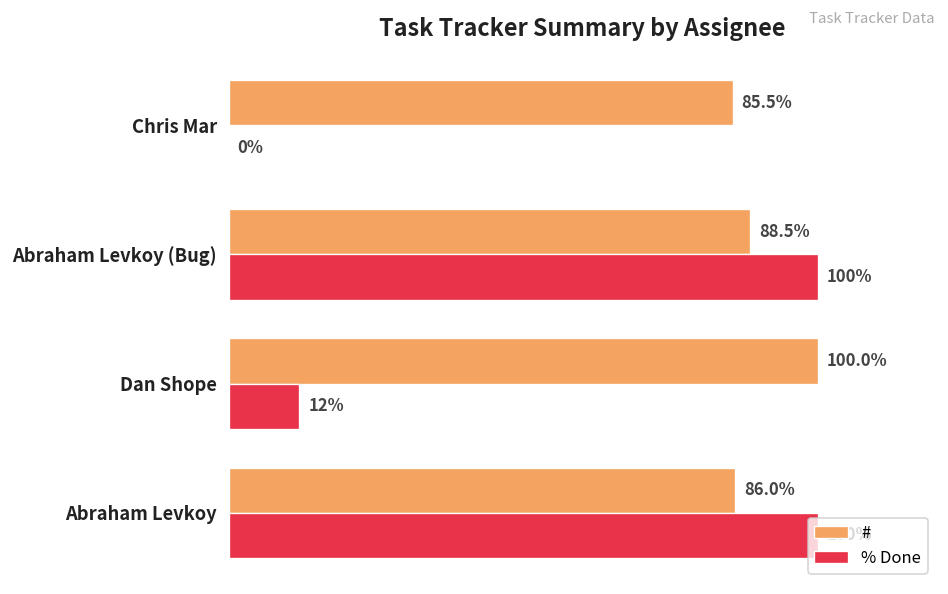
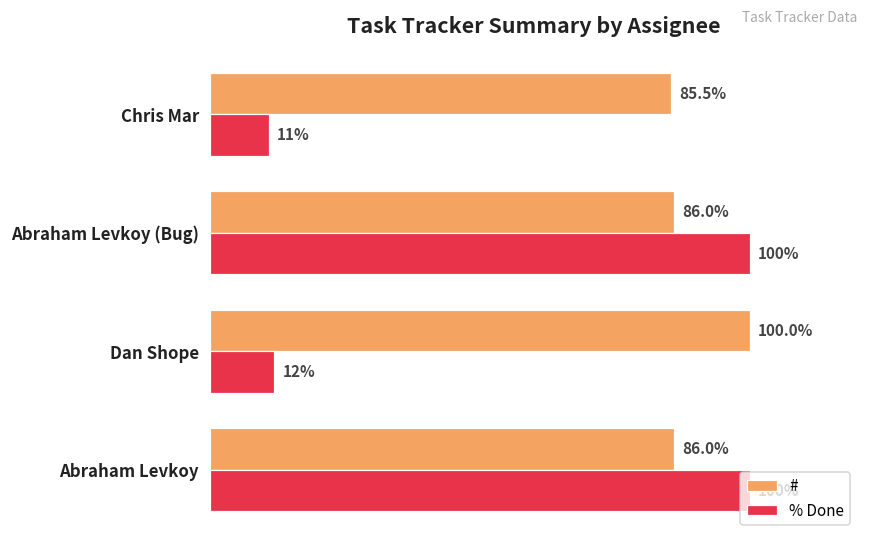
  {
    "#": {
      "Chris Mar": "85.5%",
-     "Abraham Levkoy (Bug)": "88.5%",
+     "Abraham Levkoy (Bug)": "86.0%",
      "Dan Shope": "100.0%",
      "Abraham Levkoy": "86.0%"
    },
    "% Done": {
-     "Chris Mar": "0%",
+     "Chris Mar": "11%",
      "Abraham Levkoy (Bug)": "100%",
      "Dan Shope": "12%"
    }
  }
